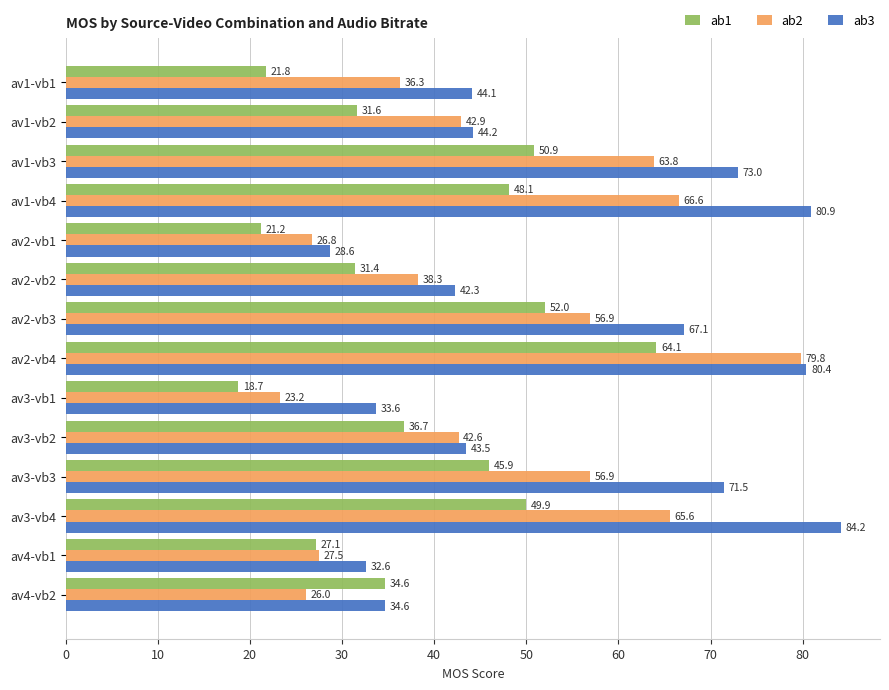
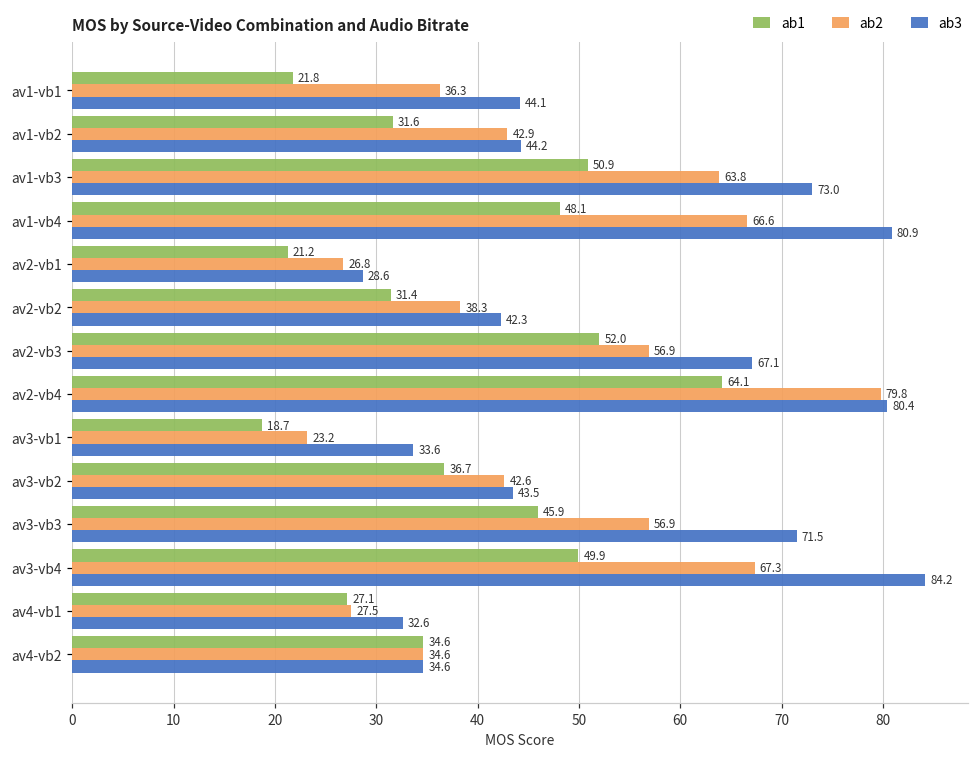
  {
    "ab1": {
      "av1-vb1": 21.8,
      "av1-vb2": 31.6,
      "av1-vb3": 50.9,
      "av1-vb4": 48.1,
      "av2-vb1": 21.2,
      "av2-vb2": 31.4,
      "av2-vb3": 52.0,
      "av2-vb4": 64.1,
      "av3-vb1": 18.7,
      "av3-vb2": 36.7,
      "av3-vb3": 45.9,
      "av3-vb4": 49.9,
      "av4-vb1": 27.1,
      "av4-vb2": 34.6
    },
    "ab2": {
      "av1-vb1": 36.3,
      "av1-vb2": 42.9,
      "av1-vb3": 63.8,
      "av1-vb4": 66.6,
      "av2-vb1": 26.8,
      "av2-vb2": 38.3,
      "av2-vb3": 56.9,
      "av2-vb4": 79.8,
      "av3-vb1": 23.2,
      "av3-vb2": 42.6,
      "av3-vb3": 56.9,
-     "av3-vb4": 65.6,
+     "av3-vb4": 67.3,
      "av4-vb1": 27.5,
-     "av4-vb2": 26.0
+     "av4-vb2": 34.6
    },
    "ab3": {
      "av1-vb1": 44.1,
      "av1-vb2": 44.2,
      "av1-vb3": 73.0,
      "av1-vb4": 80.9,
      "av2-vb1": 28.6,
      "av2-vb2": 42.3,
      "av2-vb3": 67.1,
      "av2-vb4": 80.4,
      "av3-vb1": 33.6,
      "av3-vb2": 43.5,
      "av3-vb3": 71.5,
      "av3-vb4": 84.2,
      "av4-vb1": 32.6,
      "av4-vb2": 34.6
    }
  }
